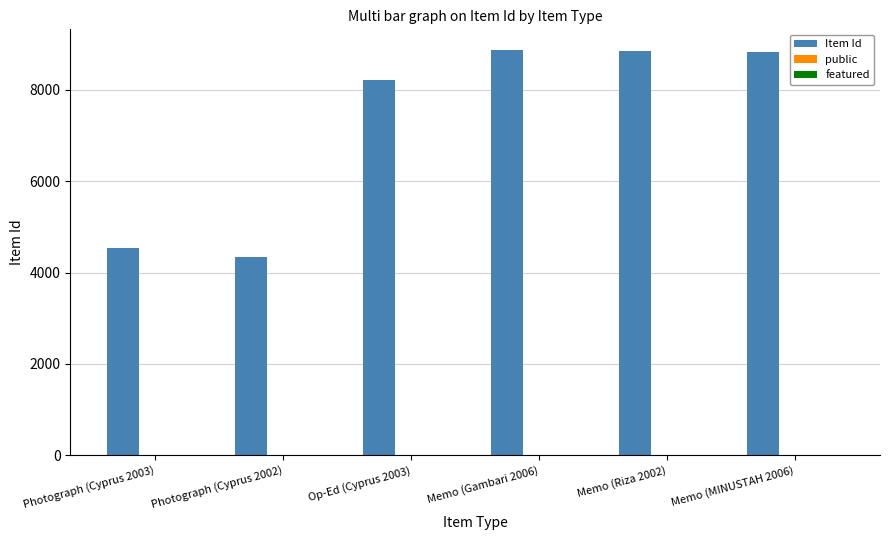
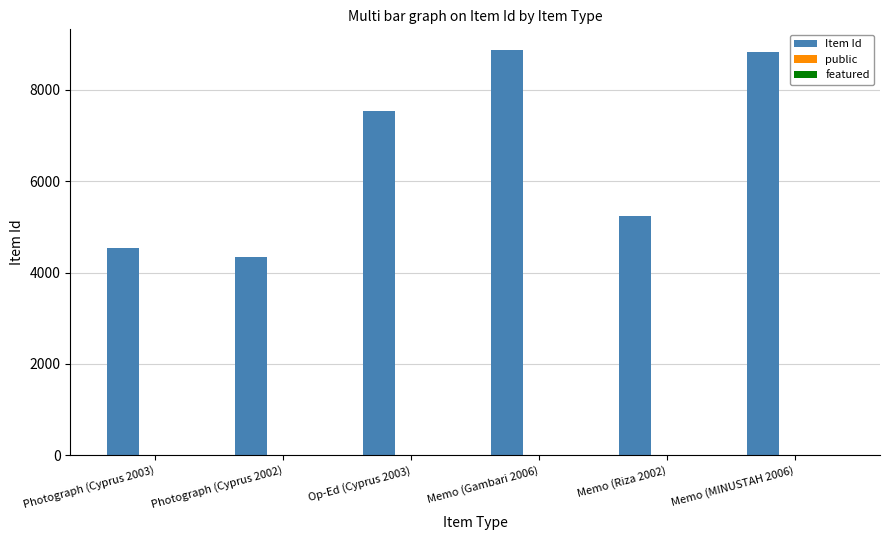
  {
    "Item Id": {
      "Photograph (Cyprus 2003)": 4500,
      "Photograph (Cyprus 2002)": 4300,
-     "Op-Ed (Cyprus 2003)": 8200,
+     "Op-Ed (Cyprus 2003)": 7500,
      "Memo (Gambari 2006)": 8900,
-     "Memo (Riza 2002)": 8800,
+     "Memo (Riza 2002)": 5200,
      "Memo (MINUSTAH 2006)": 8800
    },
    "featured": {
      "Photograph (Cyprus 2003)": 0,
      "Photograph (Cyprus 2002)": 0,
      "Op-Ed (Cyprus 2003)": 0,
      "Memo (Gambari 2006)": 0,
      "Memo (Riza 2002)": 0,
      "Memo (MINUSTAH 2006)": 0
    }
  }
